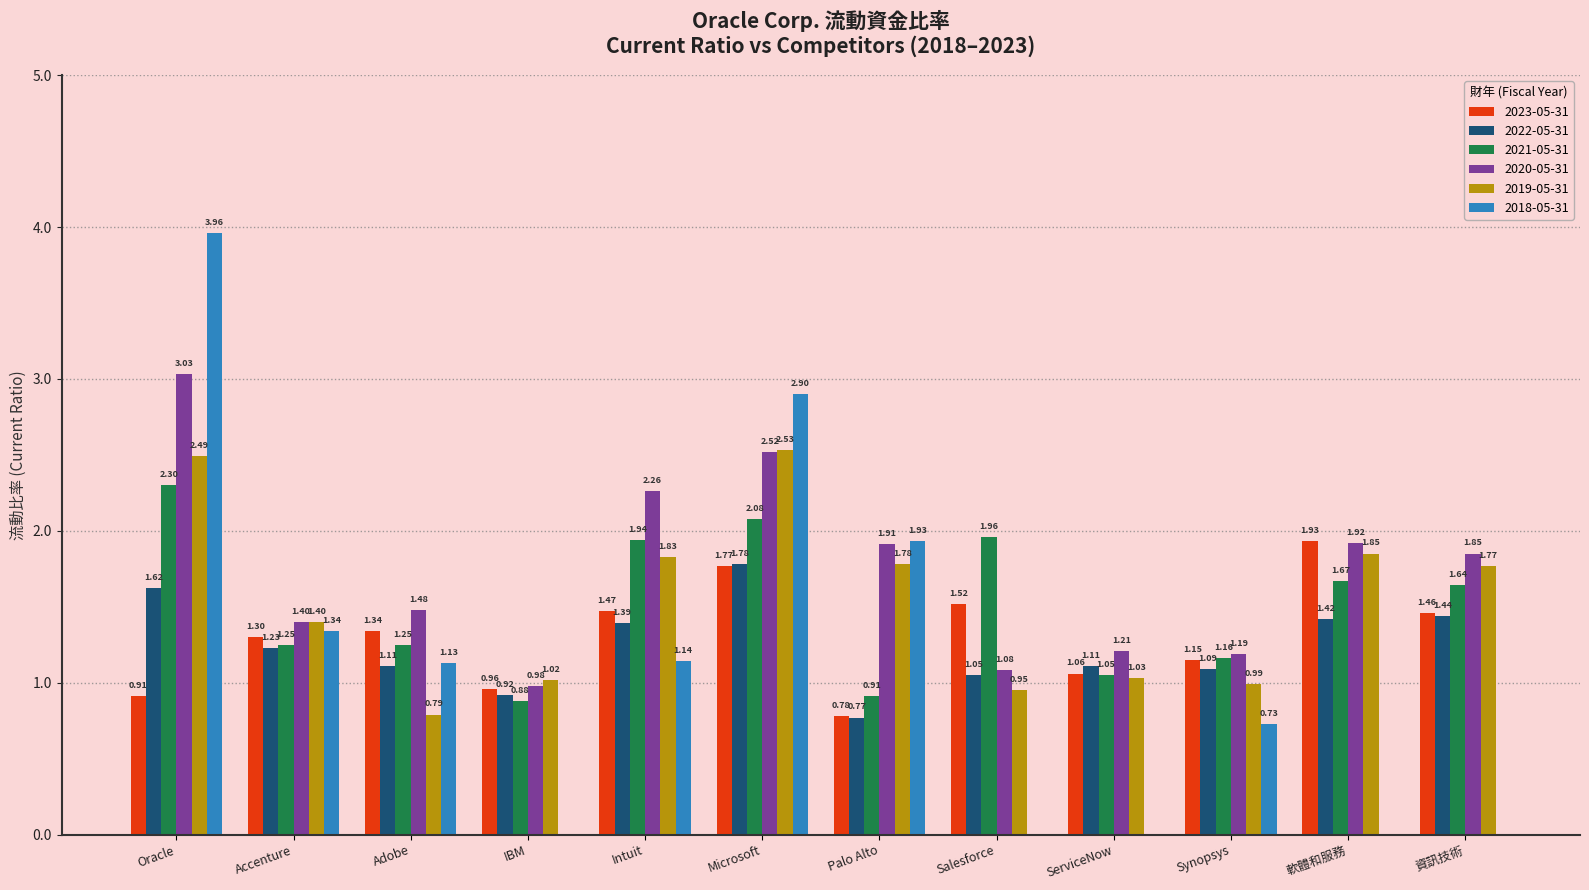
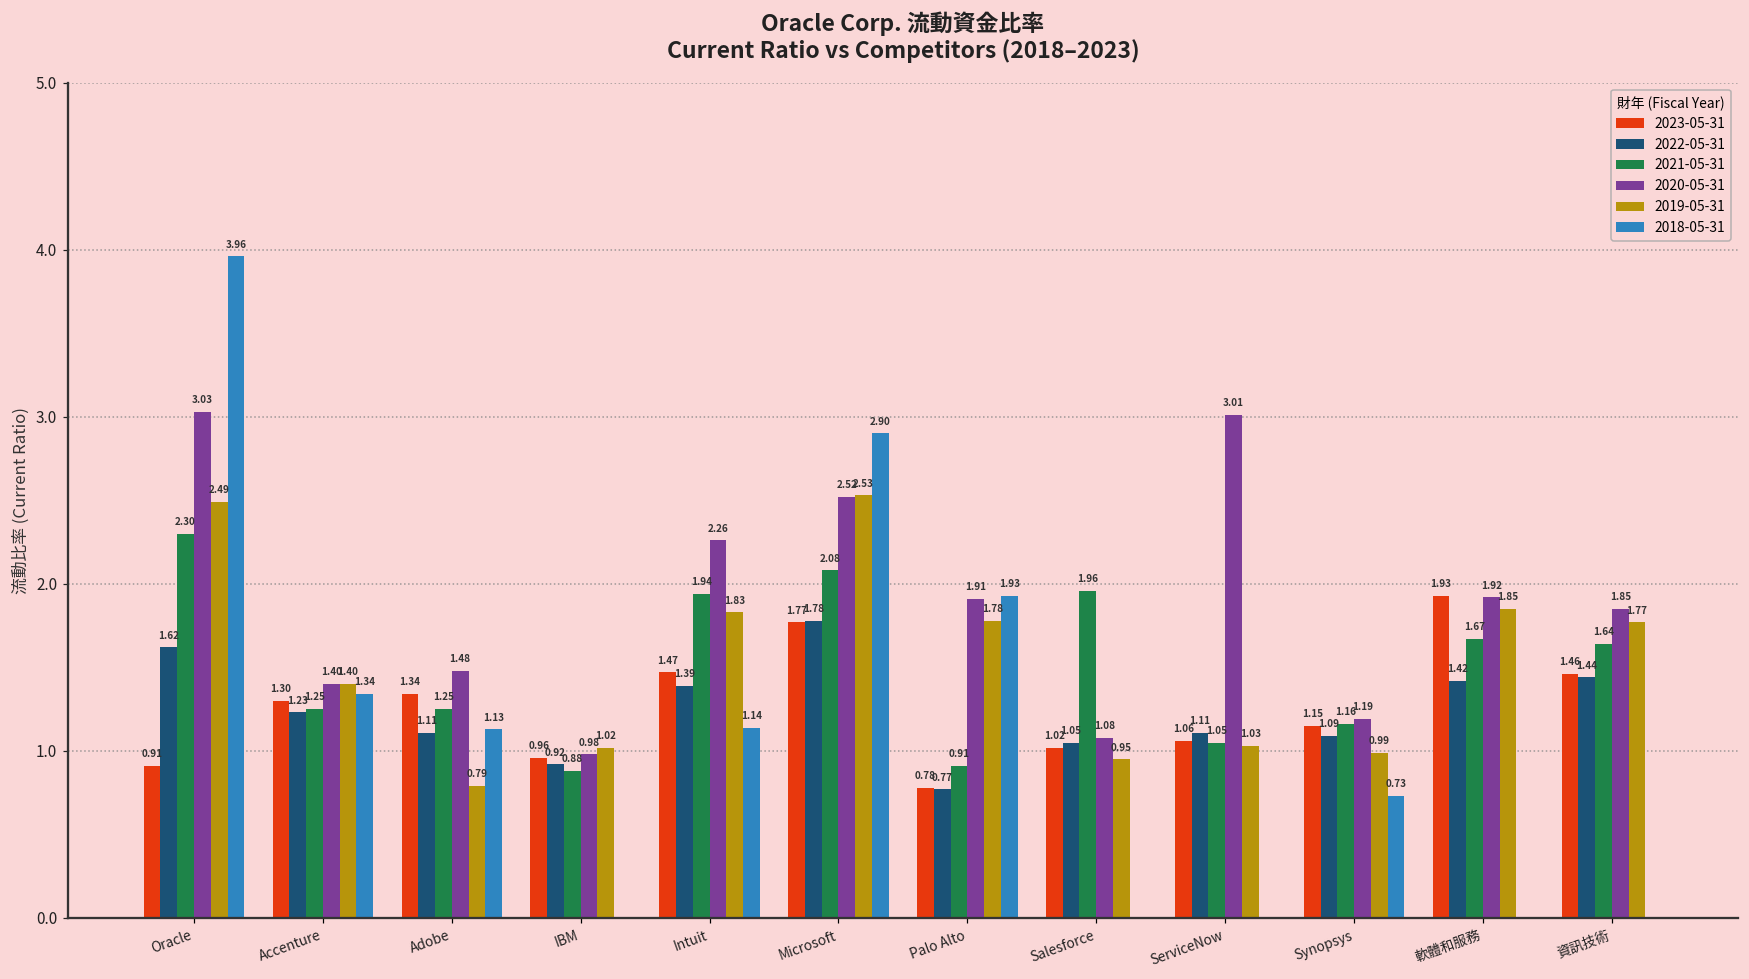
  {
    "2023-05-31": {
      "Oracle": 0.91,
      "Accenture": 1.30,
      "Adobe": 1.34,
      "IBM": 0.96,
      "Intuit": 1.47,
-     "Salesforce": 1.52,
+     "Salesforce": 1.02,
      "ServiceNow": 1.06,
      "Synopsys": 1.15,
      "軟體和服務": 1.93,
      "資訊技術": 1.46
    },
    "2022-05-31": {
      "Oracle": 1.62,
      "Accenture": 1.23,
      "Adobe": 1.11,
      "IBM": 0.92,
      "Intuit": 1.39,
      "Salesforce": 1.05,
      "ServiceNow": 1.11,
      "Synopsys": 1.09,
      "軟體和服務": 1.42,
      "資訊技術": 1.44
    },
    "2021-05-31": {
      "Oracle": 2.30,
      "Accenture": 1.25,
      "Adobe": 1.25,
      "IBM": 0.88,
      "Intuit": 1.94,
      "Microsoft": 2.08,
      "Palo Alto": 0.91,
      "Salesforce": 1.96,
      "ServiceNow": 1.05,
      "Synopsys": 1.16,
      "軟體和服務": 1.67,
      "資訊技術": 1.64
    },
    "2020-05-31": {
      "Oracle": 3.03,
      "Adobe": 1.48,
      "IBM": 0.98,
      "Intuit": 2.26,
      "Palo Alto": 1.91,
      "Salesforce": 1.08,
-     "ServiceNow": 1.21,
+     "ServiceNow": 3.01,
      "Synopsys": 1.19,
      "軟體和服務": 1.92,
      "資訊技術": 1.85
    },
    "2019-05-31": {
      "Oracle": 2.49,
      "Adobe": 0.79,
      "IBM": 1.02,
      "Intuit": 1.83,
      "Palo Alto": 1.78,
      "Salesforce": 0.95,
      "ServiceNow": 1.03,
      "Synopsys": 0.99,
      "軟體和服務": 1.85,
      "資訊技術": 1.77
    },
    "2018-05-31": {
      "Oracle": 3.96,
      "Accenture": 1.34,
      "Adobe": 1.13,
      "Intuit": 1.14,
      "Microsoft": 2.90,
      "Palo Alto": 1.93,
      "Synopsys": 0.73
    }
  }
